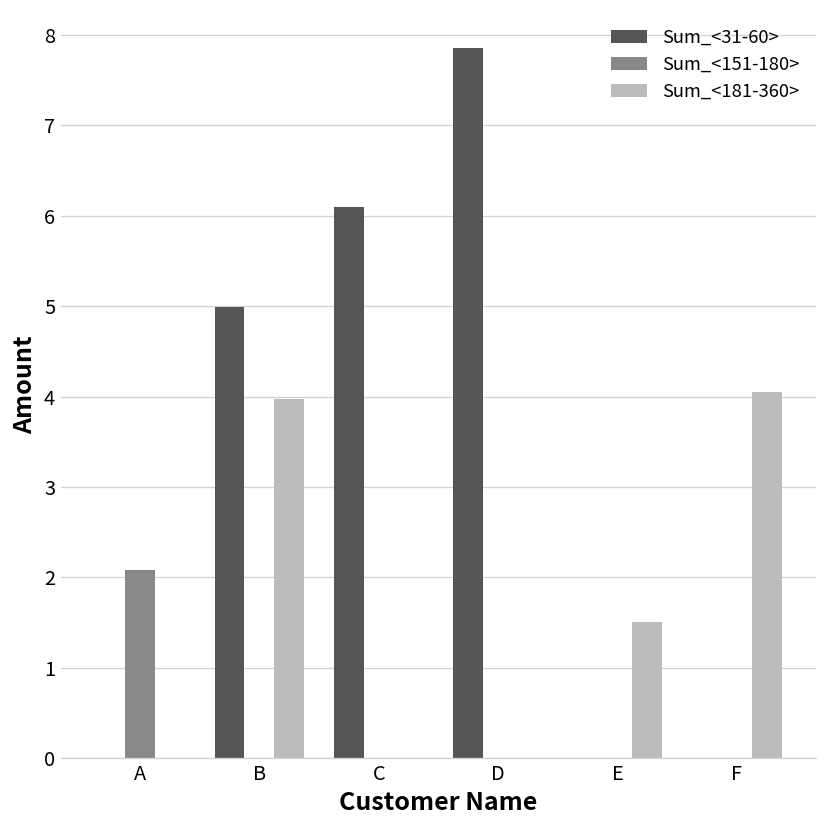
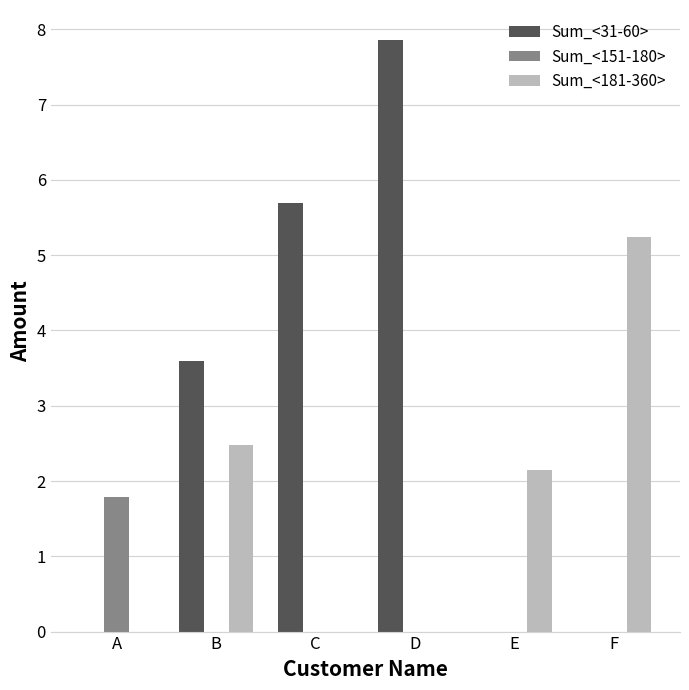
  {
    "Sum_<31-60>": {
      "A": 0.0,
-     "B": 5.0,
-     "C": 6.1,
+     "B": 3.6,
+     "C": 5.7,
      "D": 7.9,
      "E": 0.0,
      "F": 0.0
    },
    "Sum_<151-180>": {
-     "A": 2.1,
+     "A": 1.8,
      "B": 0.0,
      "C": 0.0,
      "D": 0.0,
      "E": 0.0,
      "F": 0.0
    },
    "Sum_<181-360>": {
      "A": 0.0,
-     "B": 4.0,
+     "B": 2.5,
      "C": 0.0,
      "D": 0.0,
-     "E": 1.5,
-     "F": 4.0
+     "E": 2.1,
+     "F": 5.2
    }
  }
